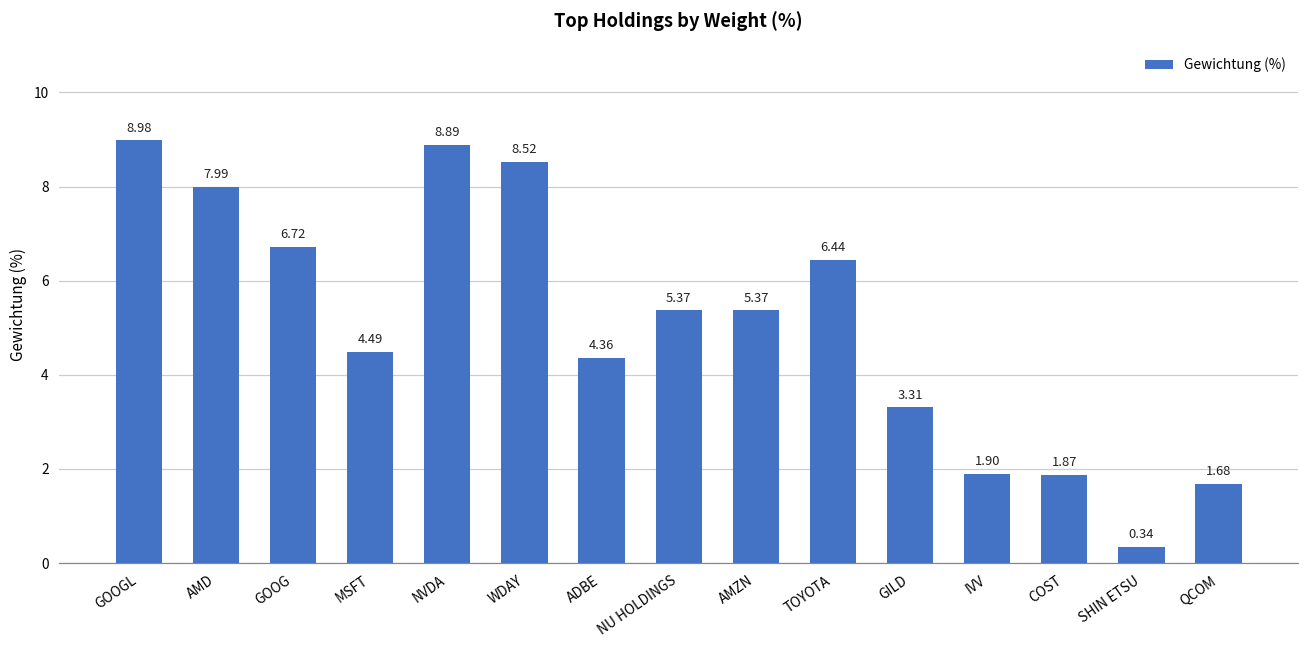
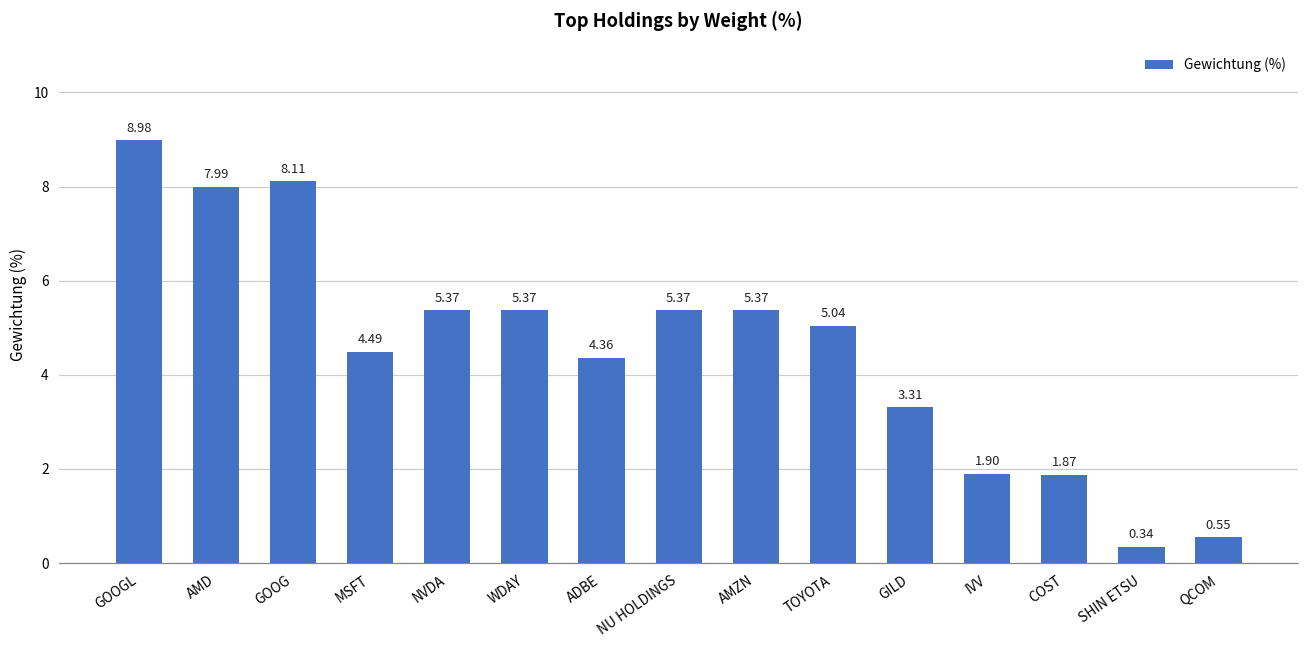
  {
    "GOOGL": 8.98,
    "AMD": 7.99,
-   "GOOG": 6.72,
+   "GOOG": 8.11,
    "MSFT": 4.49,
-   "NVDA": 8.89,
-   "WDAY": 8.52,
+   "NVDA": 5.37,
+   "WDAY": 5.37,
    "ADBE": 4.36,
    "NU HOLDINGS": 5.37,
    "AMZN": 5.37,
-   "TOYOTA": 6.44,
+   "TOYOTA": 5.04,
    "GILD": 3.31,
    "IVV": 1.90,
    "COST": 1.87,
    "SHIN ETSU": 0.34,
-   "QCOM": 1.68
+   "QCOM": 0.55
  }
